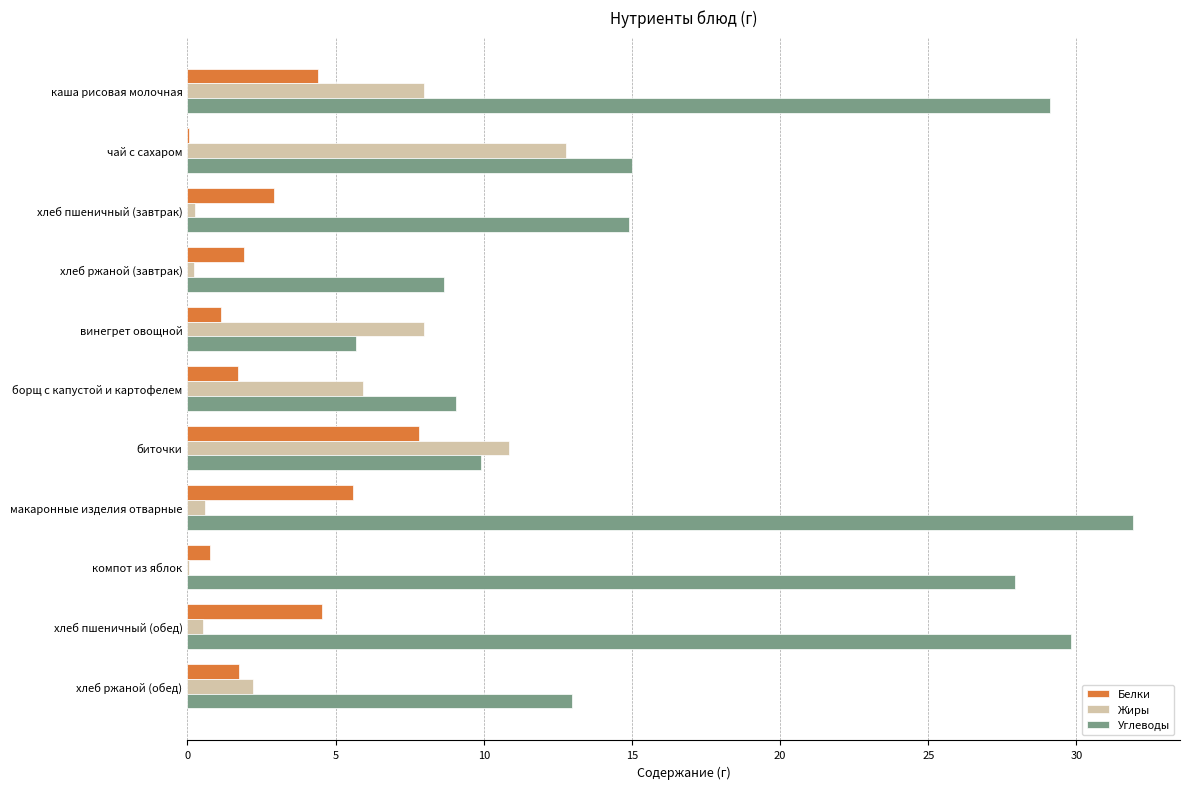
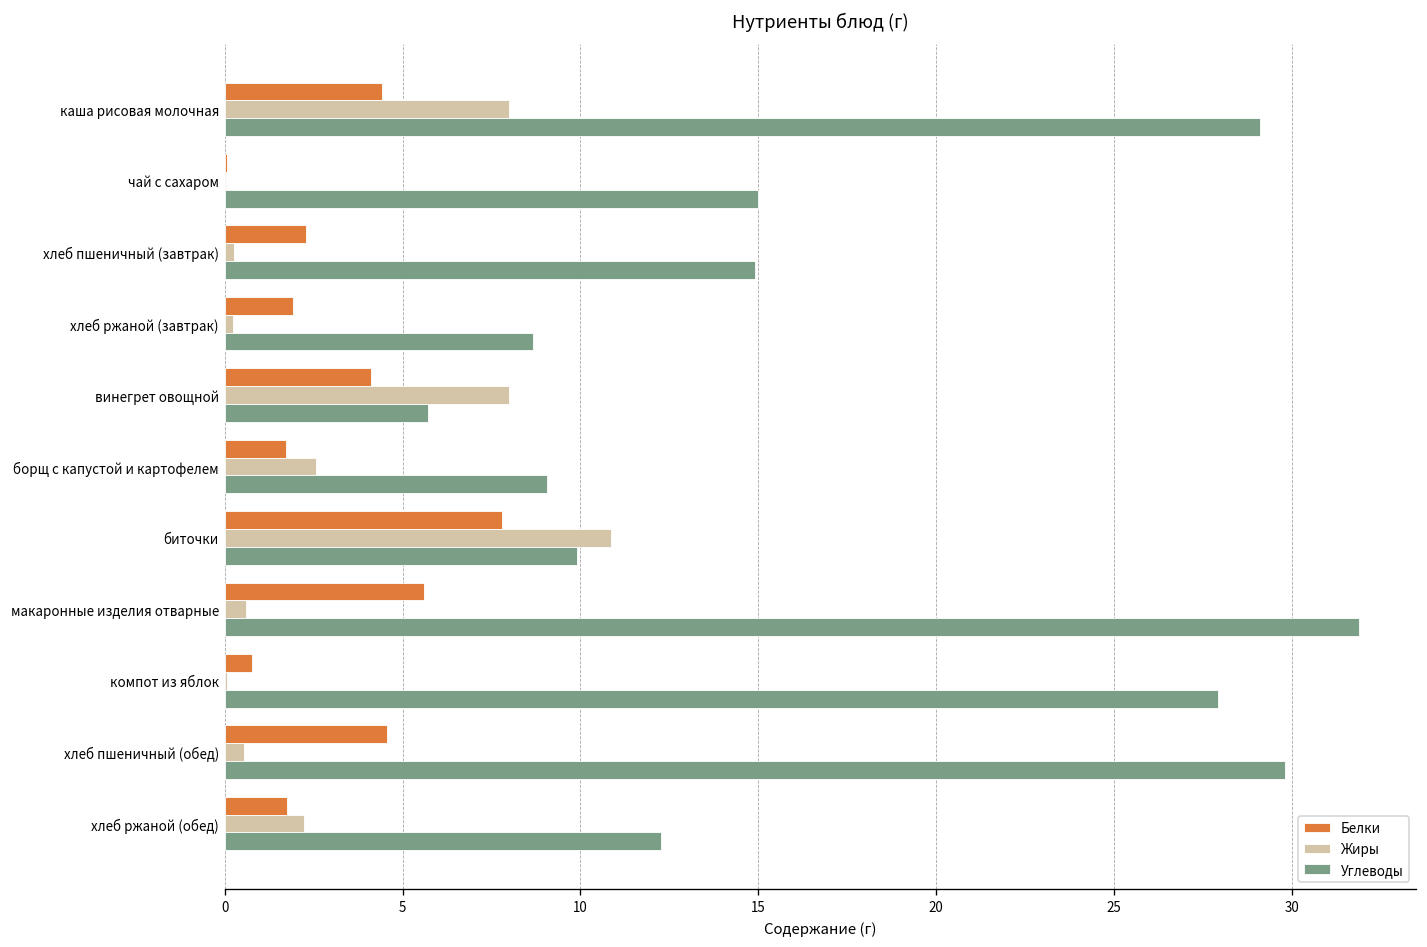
  {
    "Белки": {
      "каша рисовая молочная": 4.4,
-     "хлеб пшеничный (завтрак)": 2.9,
+     "хлеб пшеничный (завтрак)": 2.3,
      "хлеб ржаной (завтрак)": 1.9,
-     "винегрет овощной": 1.1,
+     "винегрет овощной": 4.1,
      "борщ с капустой и картофелем": 1.7,
      "биточки": 7.8,
      "макаронные изделия отварные": 5.6,
      "компот из яблок": 0.8,
      "хлеб пшеничный (обед)": 4.6,
      "хлеб ржаной (обед)": 1.7
    },
    "Жиры": {
      "каша рисовая молочная": 8.0,
-     "чай с сахаром": 12.8,
+     "чай с сахаром": 0.0,
      "хлеб пшеничный (завтрак)": 0.3,
      "хлеб ржаной (завтрак)": 0.2,
      "винегрет овощной": 8.0,
-     "борщ с капустой и картофелем": 5.9,
+     "борщ с капустой и картофелем": 2.6,
      "биточки": 10.9,
      "макаронные изделия отварные": 0.6,
      "хлеб пшеничный (обед)": 0.5,
      "хлеб ржаной (обед)": 2.2
    },
    "Углеводы": {
      "каша рисовая молочная": 29.1,
      "чай с сахаром": 15.0,
      "хлеб пшеничный (завтрак)": 14.9,
      "хлеб ржаной (завтрак)": 8.7,
      "винегрет овощной": 5.7,
      "борщ с капустой и картофелем": 9.1,
      "биточки": 9.9,
      "макаронные изделия отварные": 31.9,
      "компот из яблок": 27.9,
      "хлеб пшеничный (обед)": 29.8,
-     "хлеб ржаной (обед)": 13.0
+     "хлеб ржаной (обед)": 12.3
    }
  }
